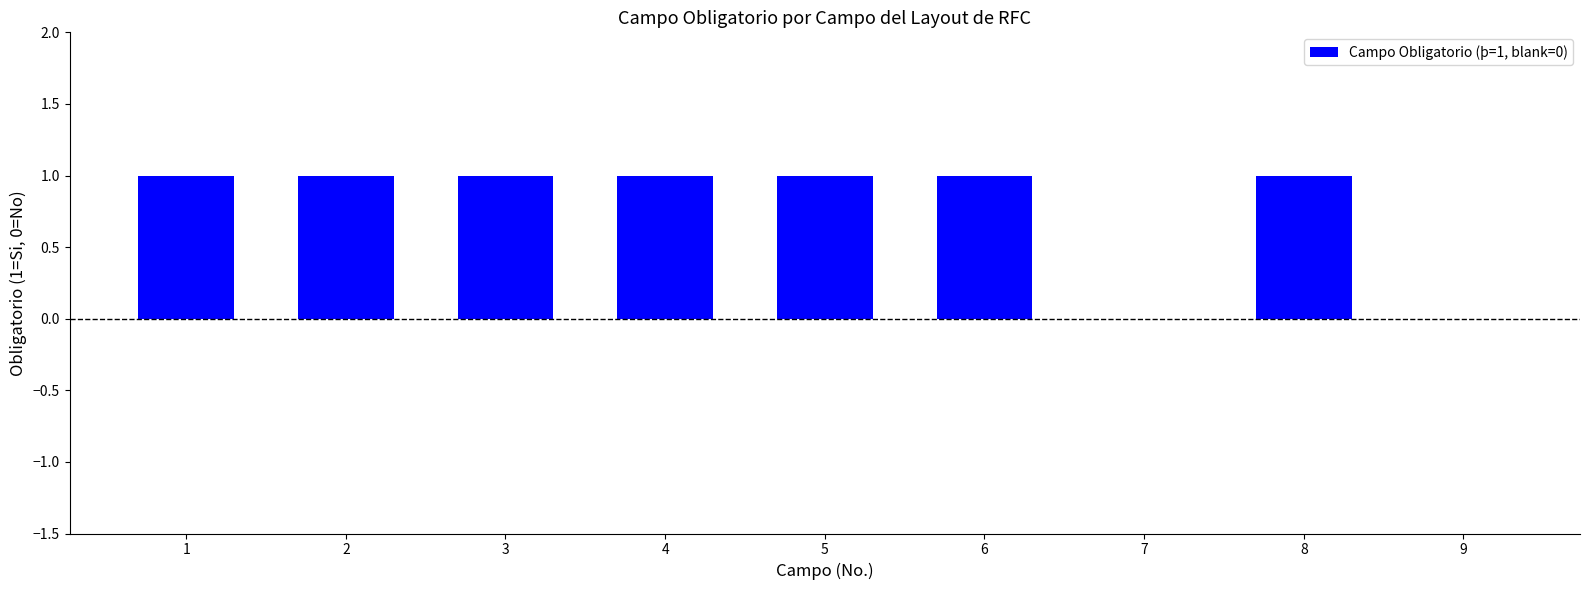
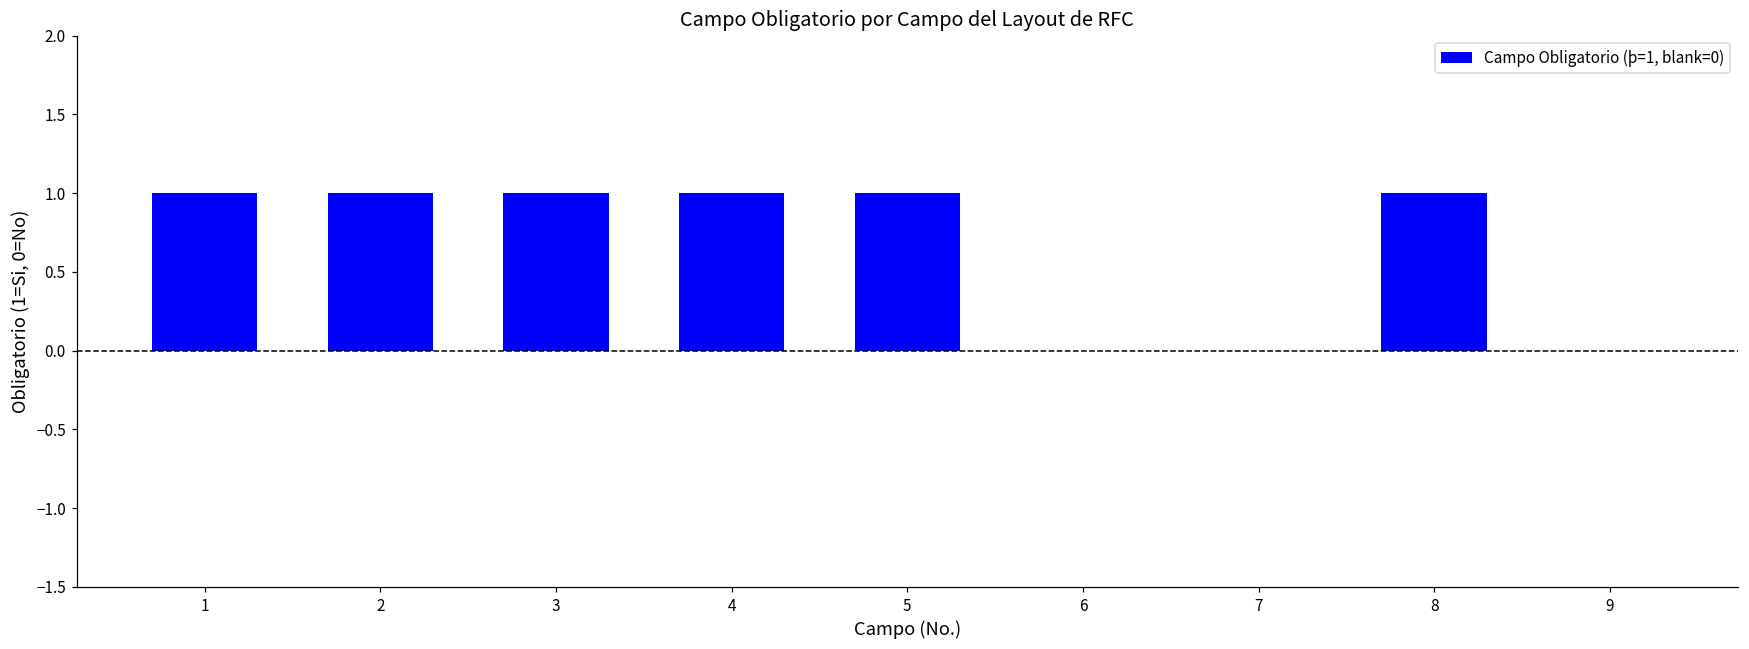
  {
    "1": 1,
    "2": 1,
    "3": 1,
    "4": 1,
    "5": 1,
-   "6": 1,
+   "6": 0,
    "7": 0,
    "8": 1,
    "9": 0
  }
